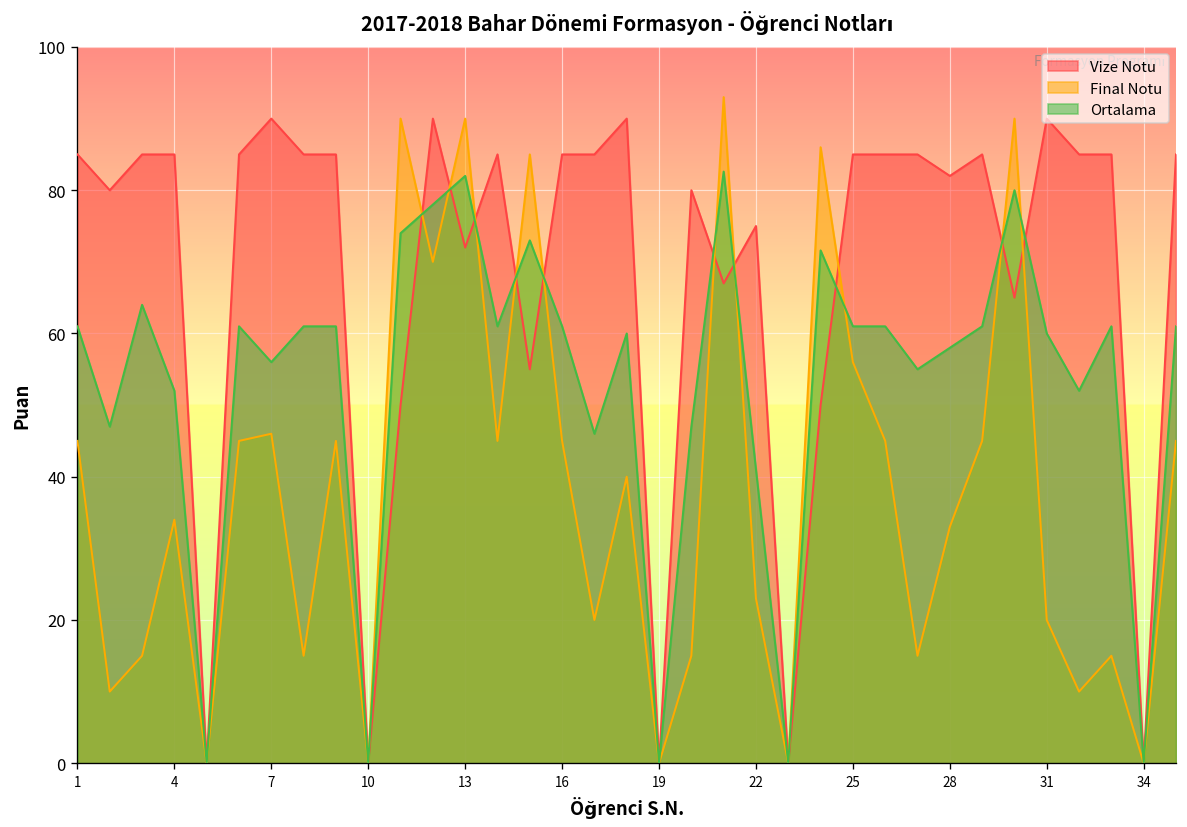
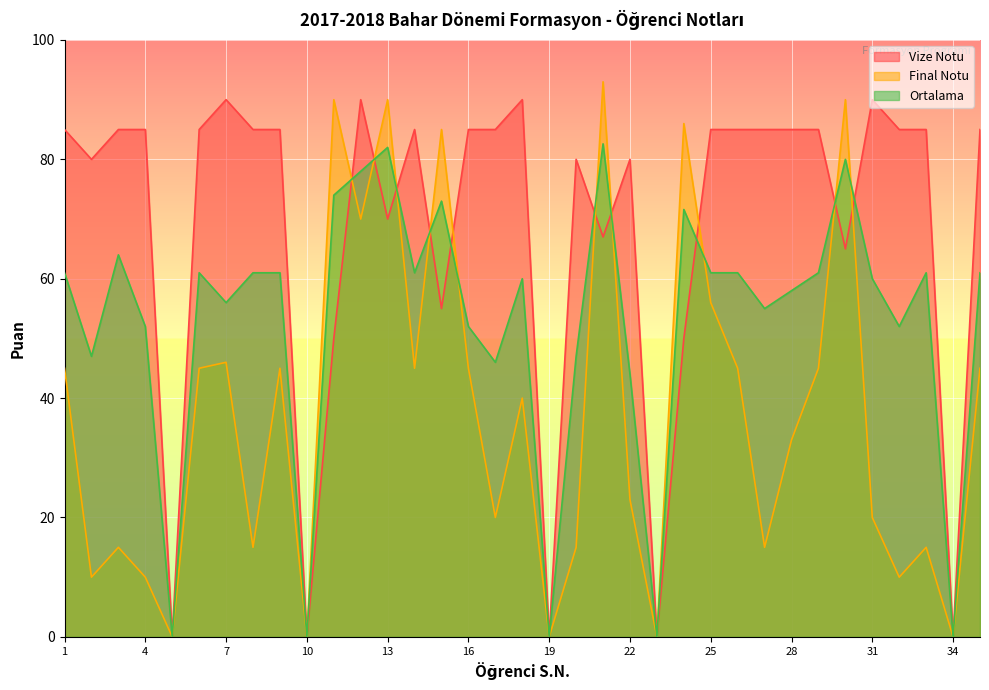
  {
    "Vize Notu": {
      "1": 85,
      "4": 85,
      "7": 90,
-     "13": 72,
+     "13": 70,
      "16": 85,
-     "22": 75,
+     "22": 80,
      "25": 85,
-     "28": 82
+     "28": 85
    },
    "Final Notu": {
      "1": 45,
-     "4": 34,
+     "4": 10,
      "7": 46,
      "13": 90,
      "16": 45,
      "22": 23,
      "25": 56,
      "28": 33,
      "31": 20
    },
    "Ortalama": {
      "1": 61,
      "4": 52,
      "7": 56,
      "13": 82,
-     "16": 61,
-     "22": 41,
+     "16": 52,
+     "22": 44,
      "25": 61,
      "28": 58,
      "31": 60
    }
  }
